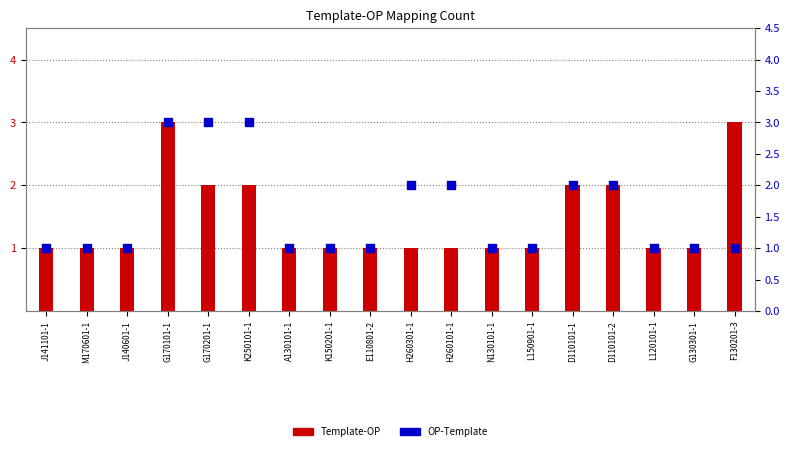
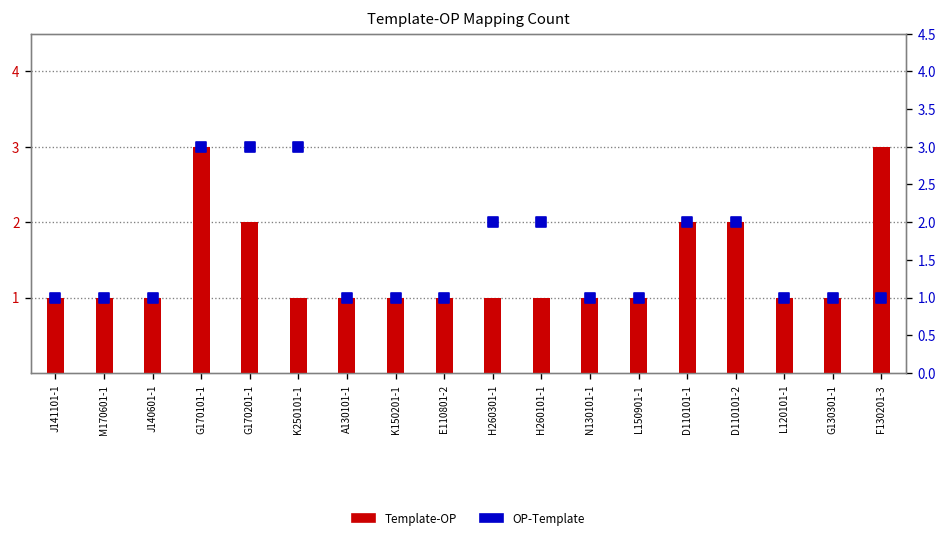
  {
    "Template-OP": {
      "J141101-1": 1,
      "M170601-1": 1,
      "J140601-1": 1,
      "G170101-1": 3,
      "G170201-1": 2,
-     "K250101-1": 2,
+     "K250101-1": 1,
      "A130101-1": 1,
      "K150201-1": 1,
      "E110801-2": 1,
      "H260301-1": 1,
      "H260101-1": 1,
      "N130101-1": 1,
      "L150901-1": 1,
      "D110101-1": 2,
      "D110101-2": 2,
      "L120101-1": 1,
      "G130301-1": 1,
      "F130201-3": 3
    }
  }
